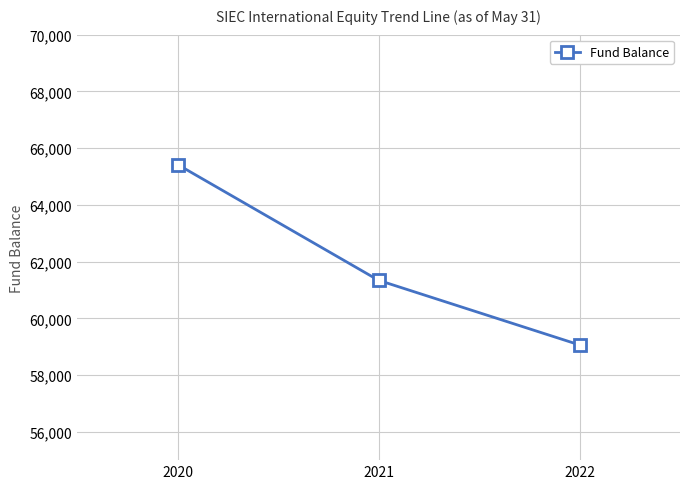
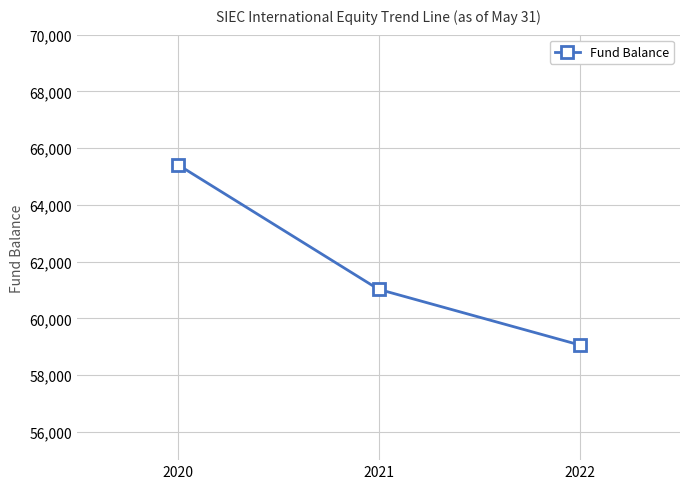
  {
    "2020": "65,400",
-   "2021": "61,300",
+   "2021": "61,000",
    "2022": "59,100"
  }
